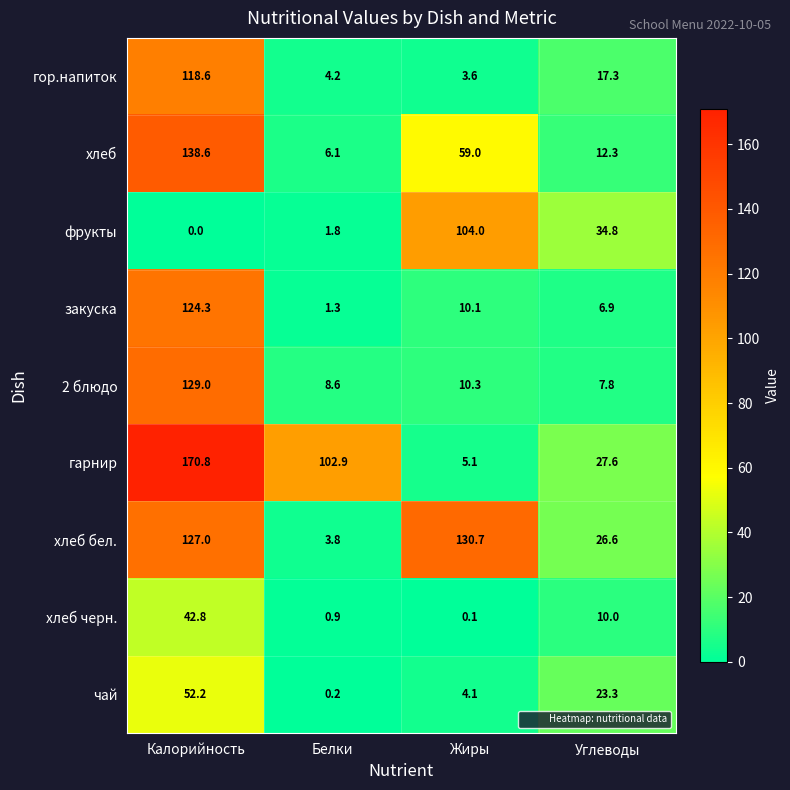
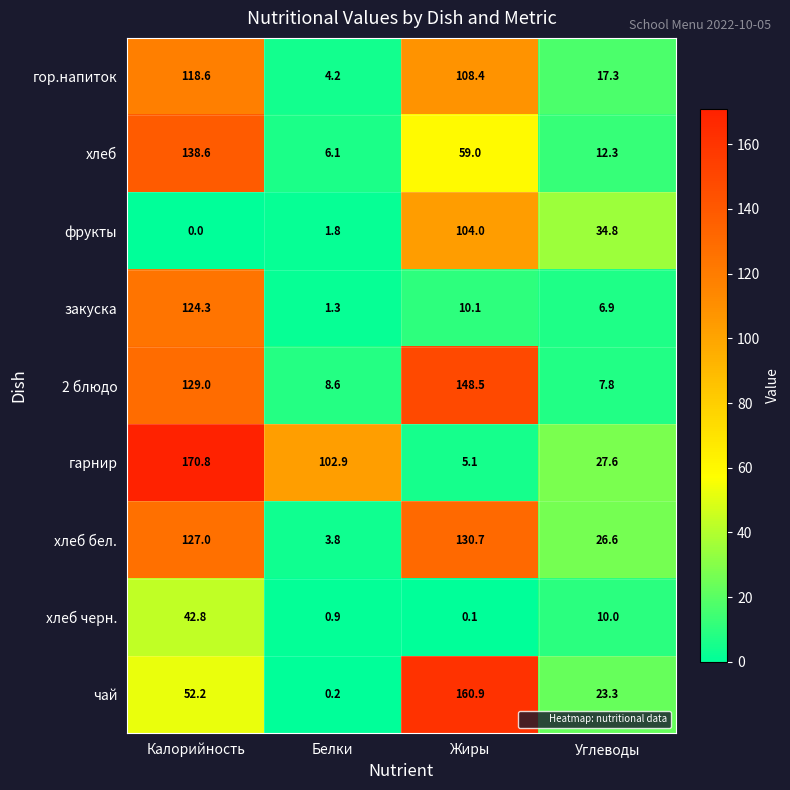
  {
    "гор.напиток": {
      "Калорийность": 118.6,
      "Белки": 4.2,
-     "Жиры": 3.6,
+     "Жиры": 108.4,
      "Углеводы": 17.3
    },
    "хлеб": {
      "Калорийность": 138.6,
      "Белки": 6.1,
      "Жиры": 59.0,
      "Углеводы": 12.3
    },
    "фрукты": {
      "Калорийность": 0.0,
      "Белки": 1.8,
      "Жиры": 104.0,
      "Углеводы": 34.8
    },
    "закуска": {
      "Калорийность": 124.3,
      "Белки": 1.3,
      "Жиры": 10.1,
      "Углеводы": 6.9
    },
    "2 блюдо": {
      "Калорийность": 129.0,
      "Белки": 8.6,
-     "Жиры": 10.3,
+     "Жиры": 148.5,
      "Углеводы": 7.8
    },
    "гарнир": {
      "Калорийность": 170.8,
      "Белки": 102.9,
      "Жиры": 5.1,
      "Углеводы": 27.6
    },
    "хлеб бел.": {
      "Калорийность": 127.0,
      "Белки": 3.8,
      "Жиры": 130.7,
      "Углеводы": 26.6
    },
    "хлеб черн.": {
      "Калорийность": 42.8,
      "Белки": 0.9,
      "Жиры": 0.1,
      "Углеводы": 10.0
    },
    "чай": {
      "Калорийность": 52.2,
      "Белки": 0.2,
-     "Жиры": 4.1,
+     "Жиры": 160.9,
      "Углеводы": 23.3
    }
  }
